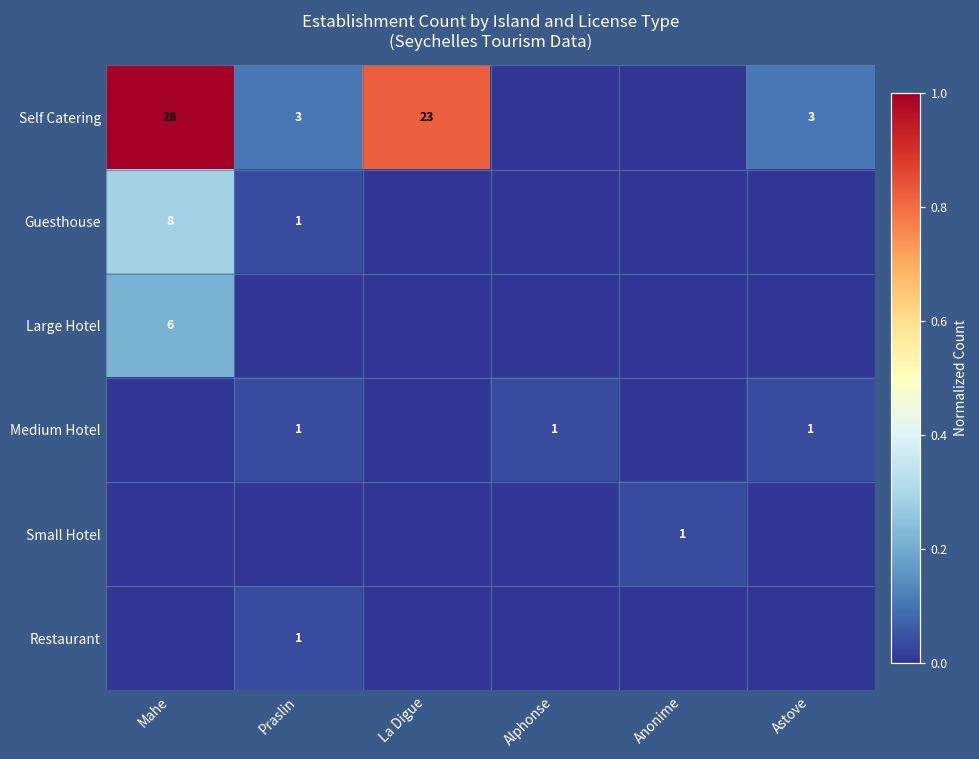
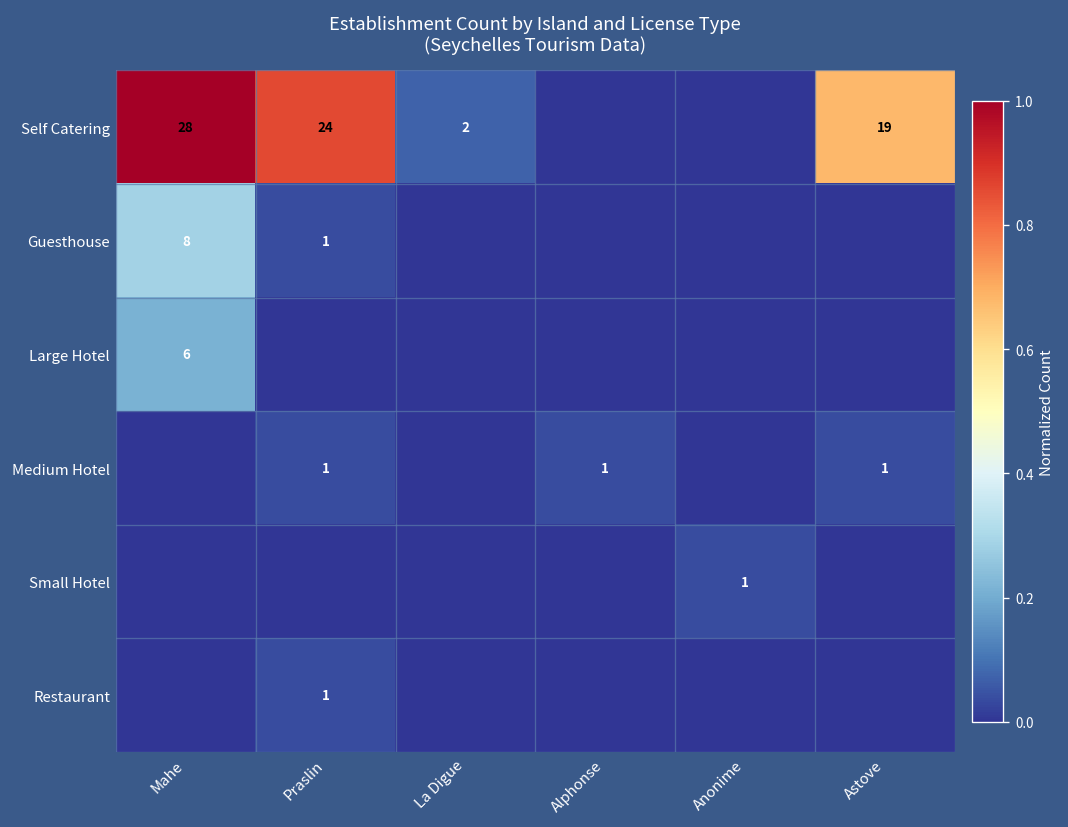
  {
    "Self Catering": {
      "Mahe": 28,
-     "Praslin": 3,
-     "La Digue": 23,
-     "Astove": 3
+     "Praslin": 24,
+     "La Digue": 2,
+     "Astove": 19
    },
    "Guesthouse": {
      "Mahe": 8,
      "Praslin": 1
    },
    "Large Hotel": {
      "Mahe": 6
    },
    "Medium Hotel": {
      "Praslin": 1,
      "Alphonse": 1,
      "Astove": 1
    },
    "Small Hotel": {
      "Anonime": 1
    },
    "Restaurant": {
      "Praslin": 1
    }
  }
